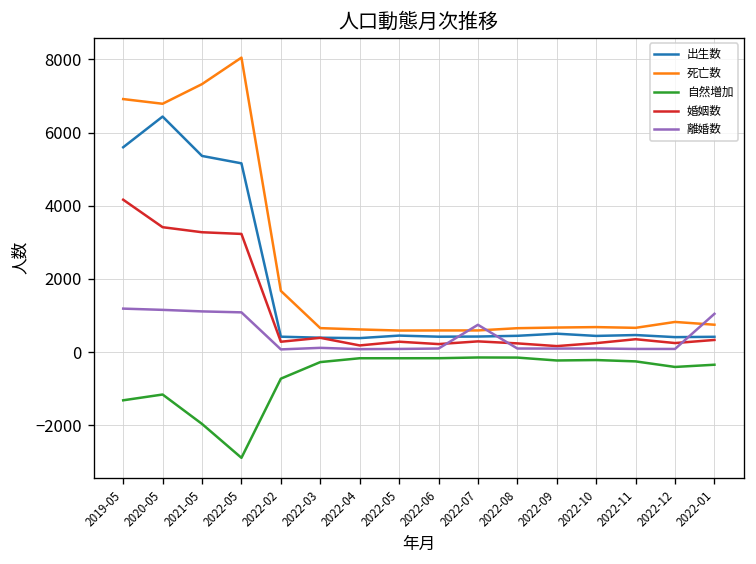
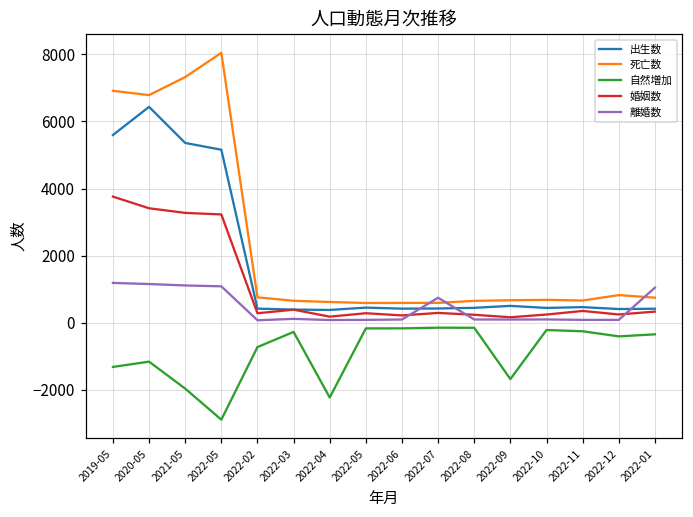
  {
    "出生数": {
      "2019-05": 5600,
      "2020-05": 6400,
      "2021-05": 5400,
      "2022-02": 400,
      "2022-04": 400,
      "2022-06": 400,
      "2022-07": 400,
      "2022-08": 400,
      "2022-09": 500,
      "2022-10": 400,
      "2022-11": 500,
      "2022-12": 400,
      "2022-01": 400
    },
    "死亡数": {
      "2019-05": 6900,
      "2020-05": 6800,
      "2021-05": 7300,
-     "2022-02": 1700,
+     "2022-02": 800,
      "2022-03": 700,
      "2022-04": 600,
      "2022-06": 600,
      "2022-07": 600,
      "2022-08": 700,
      "2022-09": 700,
      "2022-10": 700,
      "2022-11": 700,
      "2022-12": 800,
      "2022-01": 700
    },
    "自然増加": {
      "2019-05": -1300,
      "2020-05": -1200,
      "2021-05": -2000,
      "2022-02": -700,
      "2022-03": -300,
-     "2022-04": -200,
+     "2022-04": -2200,
      "2022-06": -200,
      "2022-07": -100,
      "2022-08": -200,
-     "2022-09": -200,
+     "2022-09": -1700,
      "2022-10": -200,
      "2022-11": -300,
      "2022-12": -400,
      "2022-01": -300
    },
    "婚姻数": {
-     "2019-05": 4200,
+     "2019-05": 3800,
      "2020-05": 3400,
      "2021-05": 3300,
      "2022-02": 300,
      "2022-04": 200,
      "2022-06": 200,
      "2022-07": 300,
      "2022-08": 200,
      "2022-10": 200,
      "2022-11": 400,
      "2022-12": 200,
      "2022-01": 300
    },
    "離婚数": {
      "2019-05": 1200,
      "2020-05": 1200,
      "2021-05": 1100,
      "2022-02": 100,
      "2022-03": 100,
      "2022-04": 100,
      "2022-06": 100,
      "2022-07": 700,
      "2022-08": 100,
      "2022-10": 100,
      "2022-11": 100,
      "2022-12": 100,
      "2022-01": 1000
    }
  }
